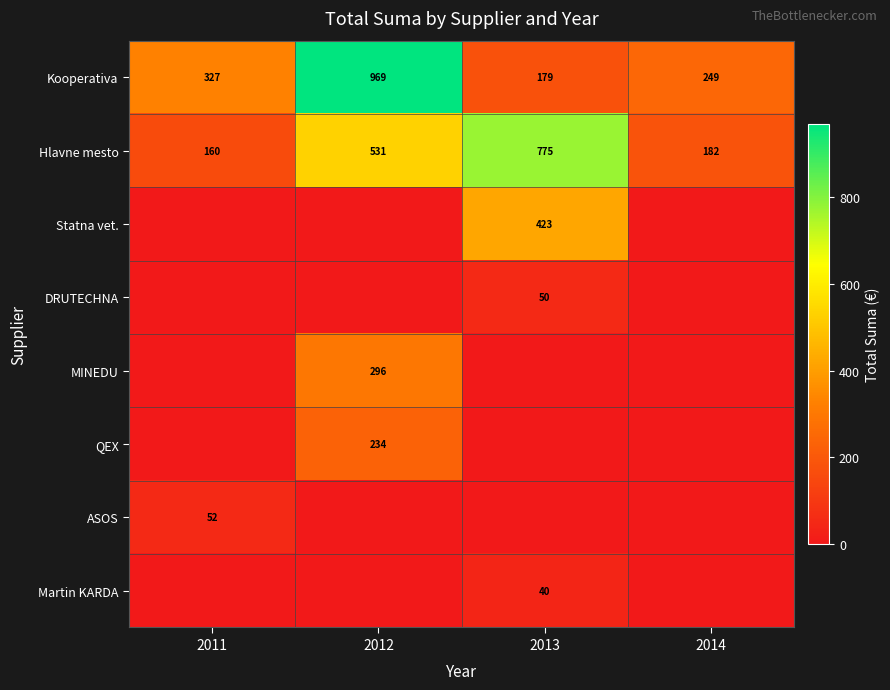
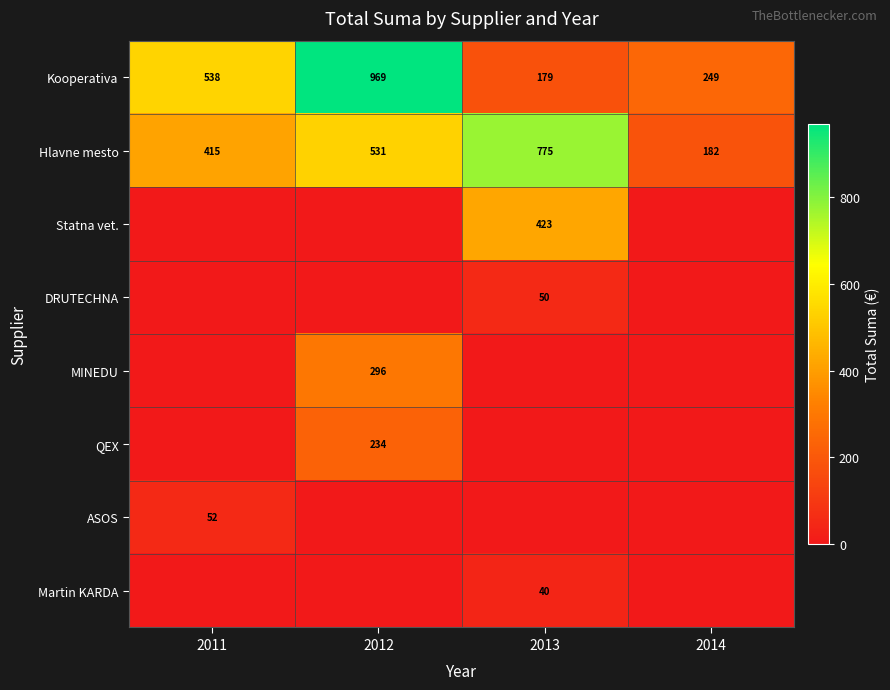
  {
    "Kooperativa": {
-     "2011": 327,
+     "2011": 538,
      "2012": 969,
      "2013": 179,
      "2014": 249
    },
    "Hlavne mesto": {
-     "2011": 160,
+     "2011": 415,
      "2012": 531,
      "2013": 775,
      "2014": 182
    },
    "Statna vet.": {
      "2013": 423
    },
    "DRUTECHNA": {
      "2013": 50
    },
    "MINEDU": {
      "2012": 296
    },
    "QEX": {
      "2012": 234
    },
    "ASOS": {
      "2011": 52
    },
    "Martin KARDA": {
      "2013": 40
    }
  }
